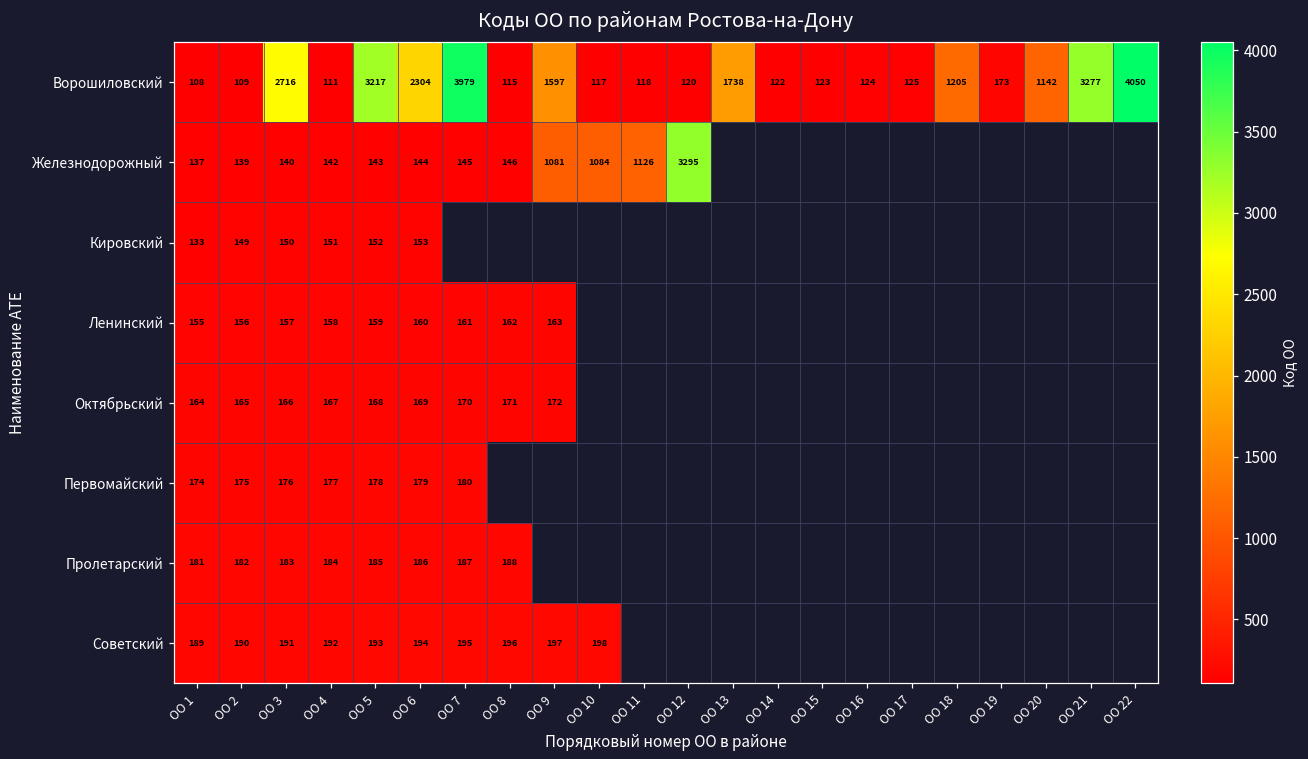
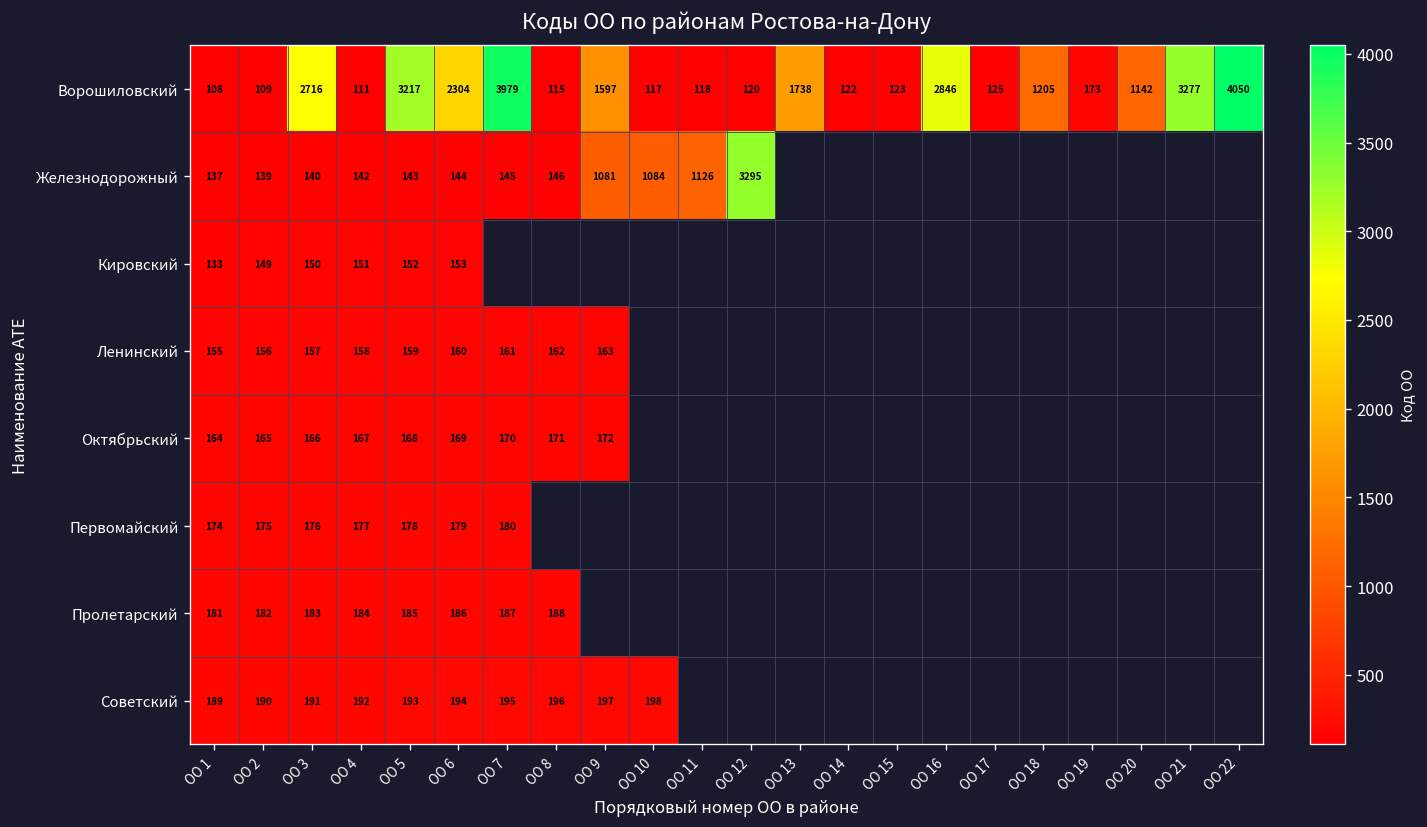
  {
    "Ворошиловский": {
      "ОО 1": 108,
      "ОО 2": 109,
      "ОО 3": 2716,
      "ОО 4": 111,
      "ОО 5": 3217,
      "ОО 6": 2304,
      "ОО 7": 3979,
      "ОО 8": 115,
      "ОО 9": 1597,
      "ОО 10": 117,
      "ОО 11": 118,
      "ОО 12": 120,
      "ОО 13": 1738,
      "ОО 14": 122,
      "ОО 15": 123,
-     "ОО 16": 124,
+     "ОО 16": 2846,
      "ОО 17": 125,
      "ОО 18": 1205,
      "ОО 19": 173,
      "ОО 20": 1142,
      "ОО 21": 3277,
      "ОО 22": 4050
    },
    "Железнодорожный": {
      "ОО 1": 137,
      "ОО 2": 139,
      "ОО 3": 140,
      "ОО 4": 142,
      "ОО 5": 143,
      "ОО 6": 144,
      "ОО 7": 145,
      "ОО 8": 146,
      "ОО 9": 1081,
      "ОО 10": 1084,
      "ОО 11": 1126,
      "ОО 12": 3295
    },
    "Кировский": {
      "ОО 1": 133,
      "ОО 2": 149,
      "ОО 3": 150,
      "ОО 4": 151,
      "ОО 5": 152,
      "ОО 6": 153
    },
    "Ленинский": {
      "ОО 1": 155,
      "ОО 2": 156,
      "ОО 3": 157,
      "ОО 4": 158,
      "ОО 5": 159,
      "ОО 6": 160,
      "ОО 7": 161,
      "ОО 8": 162,
      "ОО 9": 163
    },
    "Октябрьский": {
      "ОО 1": 164,
      "ОО 2": 165,
      "ОО 3": 166,
      "ОО 4": 167,
      "ОО 5": 168,
      "ОО 6": 169,
      "ОО 7": 170,
      "ОО 8": 171,
      "ОО 9": 172
    },
    "Первомайский": {
      "ОО 1": 174,
      "ОО 2": 175,
      "ОО 3": 176,
      "ОО 4": 177,
      "ОО 5": 178,
      "ОО 6": 179,
      "ОО 7": 180
    },
    "Пролетарский": {
      "ОО 1": 181,
      "ОО 2": 182,
      "ОО 3": 183,
      "ОО 4": 184,
      "ОО 5": 185,
      "ОО 6": 186,
      "ОО 7": 187,
      "ОО 8": 188
    },
    "Советский": {
      "ОО 1": 189,
      "ОО 2": 190,
      "ОО 3": 191,
      "ОО 4": 192,
      "ОО 5": 193,
      "ОО 6": 194,
      "ОО 7": 195,
      "ОО 8": 196,
      "ОО 9": 197,
      "ОО 10": 198
    }
  }
